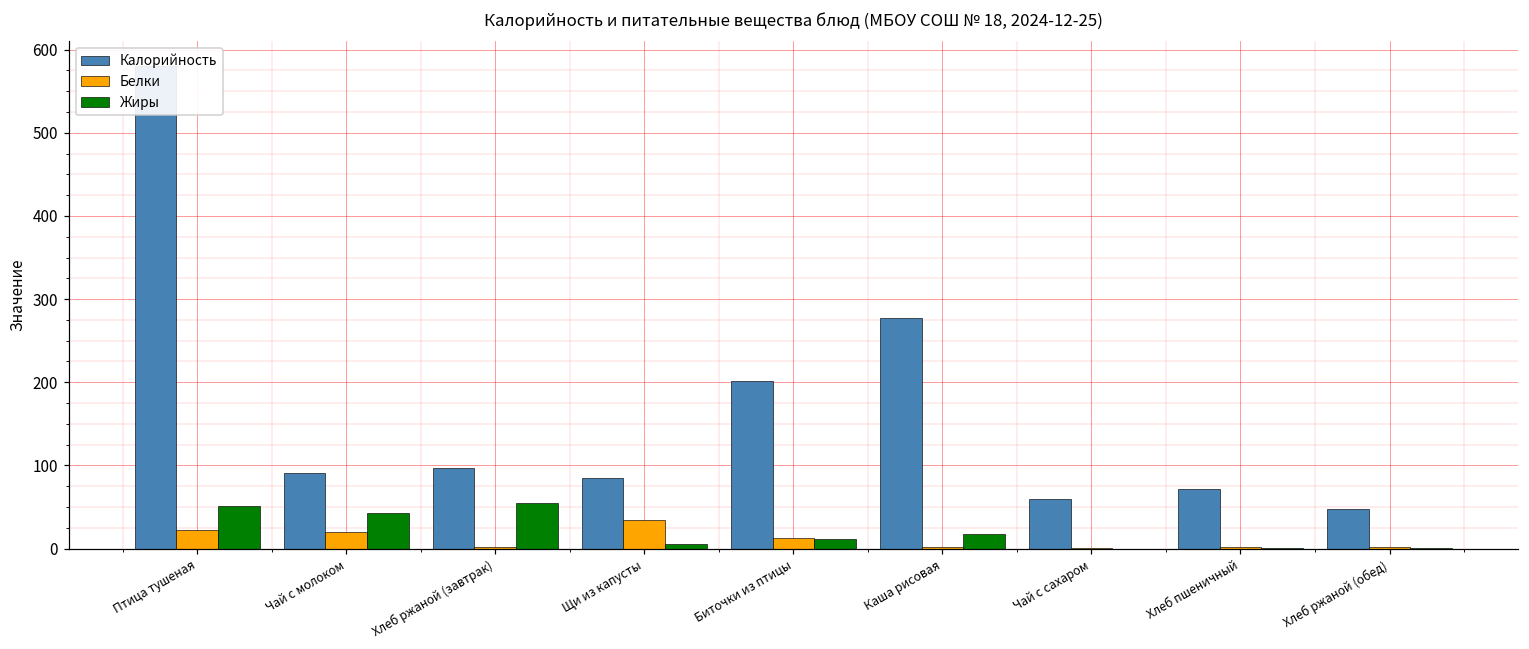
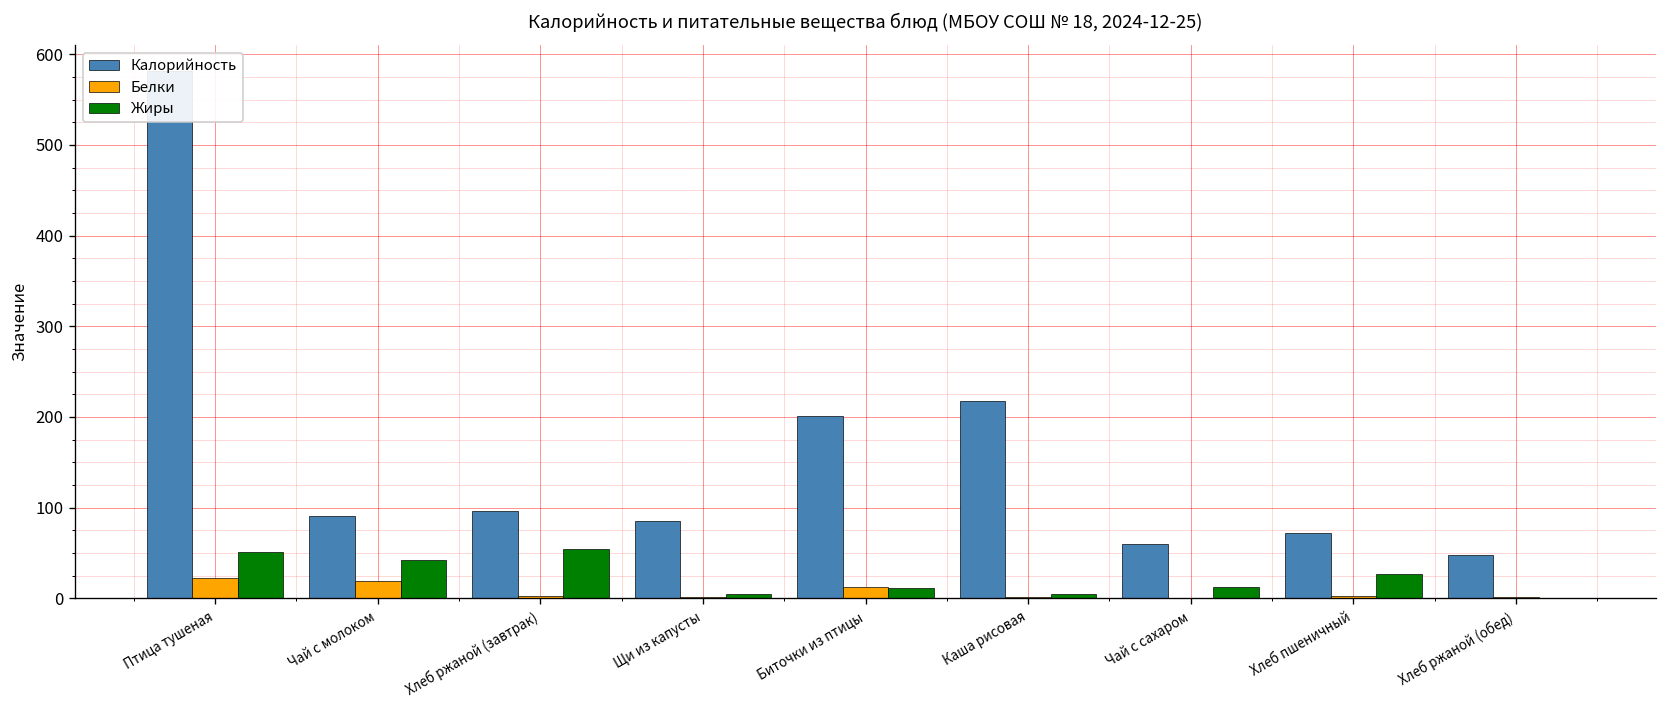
  {
    "Калорийность": {
      "Чай с молоком": 90,
      "Хлеб ржаной (завтрак)": 100,
      "Щи из капусты": 80,
      "Биточки из птицы": 200,
-     "Каша рисовая": 280,
+     "Каша рисовая": 220,
      "Чай с сахаром": 60,
      "Хлеб пшеничный": 70,
      "Хлеб ржаной (обед)": 50
    },
    "Белки": {
      "Птица тушеная": 20,
      "Чай с молоком": 20,
-     "Щи из капусты": 30,
+     "Щи из капусты": 0,
      "Биточки из птицы": 10
    },
    "Жиры": {
      "Птица тушеная": 50,
      "Чай с молоком": 40,
      "Хлеб ржаной (завтрак)": 50,
      "Щи из капусты": 0,
      "Биточки из птицы": 10,
-     "Каша рисовая": 20,
-     "Чай с сахаром": 0,
-     "Хлеб пшеничный": 0
+     "Каша рисовая": 0,
+     "Чай с сахаром": 10,
+     "Хлеб пшеничный": 30
    }
  }
